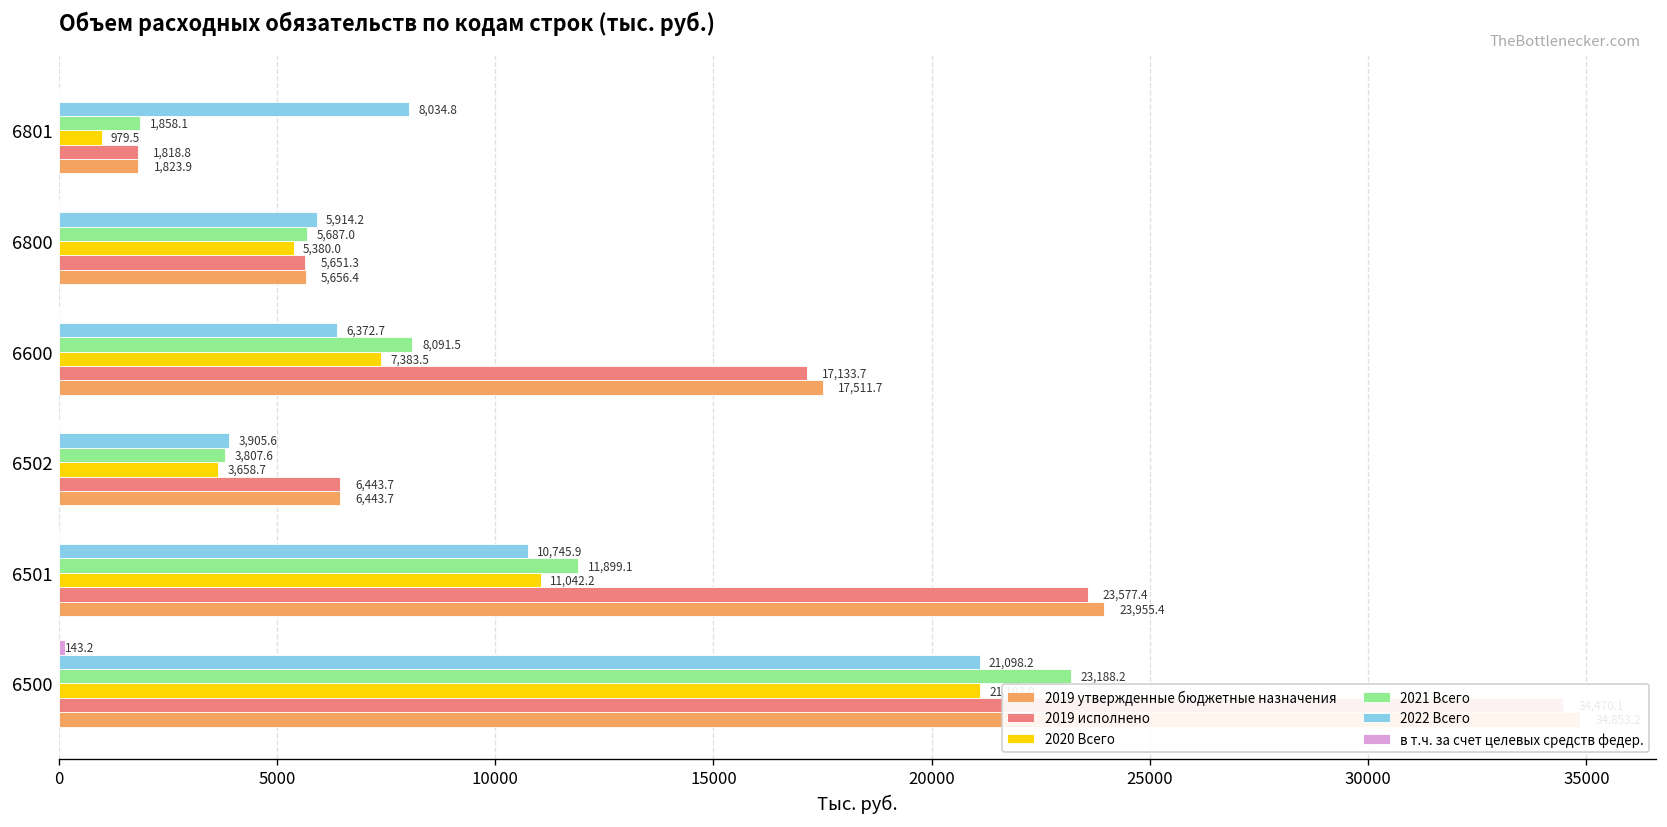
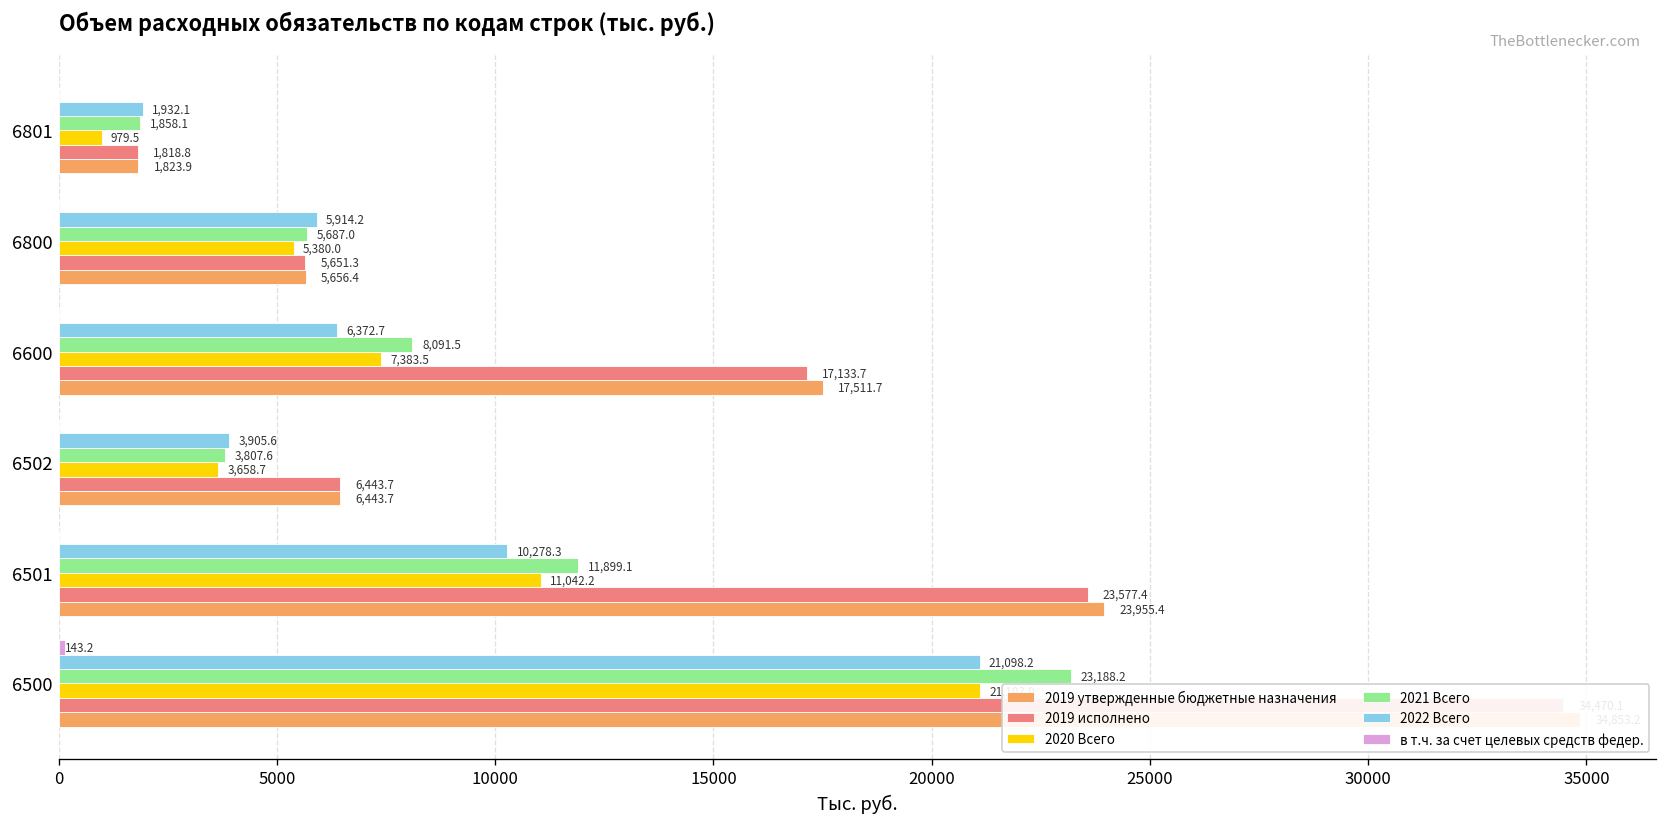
  {
    "2020 Всего": {
      "6801": "979.5",
      "6800": "5,380.0",
      "6600": "7,383.5",
      "6502": "3,658.7",
      "6501": "11,042.2"
    },
    "2021 Всего": {
      "6801": "1,858.1",
      "6800": "5,687.0",
      "6600": "8,091.5",
      "6502": "3,807.6",
      "6501": "11,899.1",
      "6500": "23,188.2"
    },
    "2022 Всего": {
-     "6801": "8,034.8",
+     "6801": "1,932.1",
      "6800": "5,914.2",
      "6600": "6,372.7",
      "6502": "3,905.6",
-     "6501": "10,745.9",
+     "6501": "10,278.3",
      "6500": "21,098.2"
    },
    "в т.ч. за счет целевых средств федер.": {
      "6500": "143.2"
    }
  }
